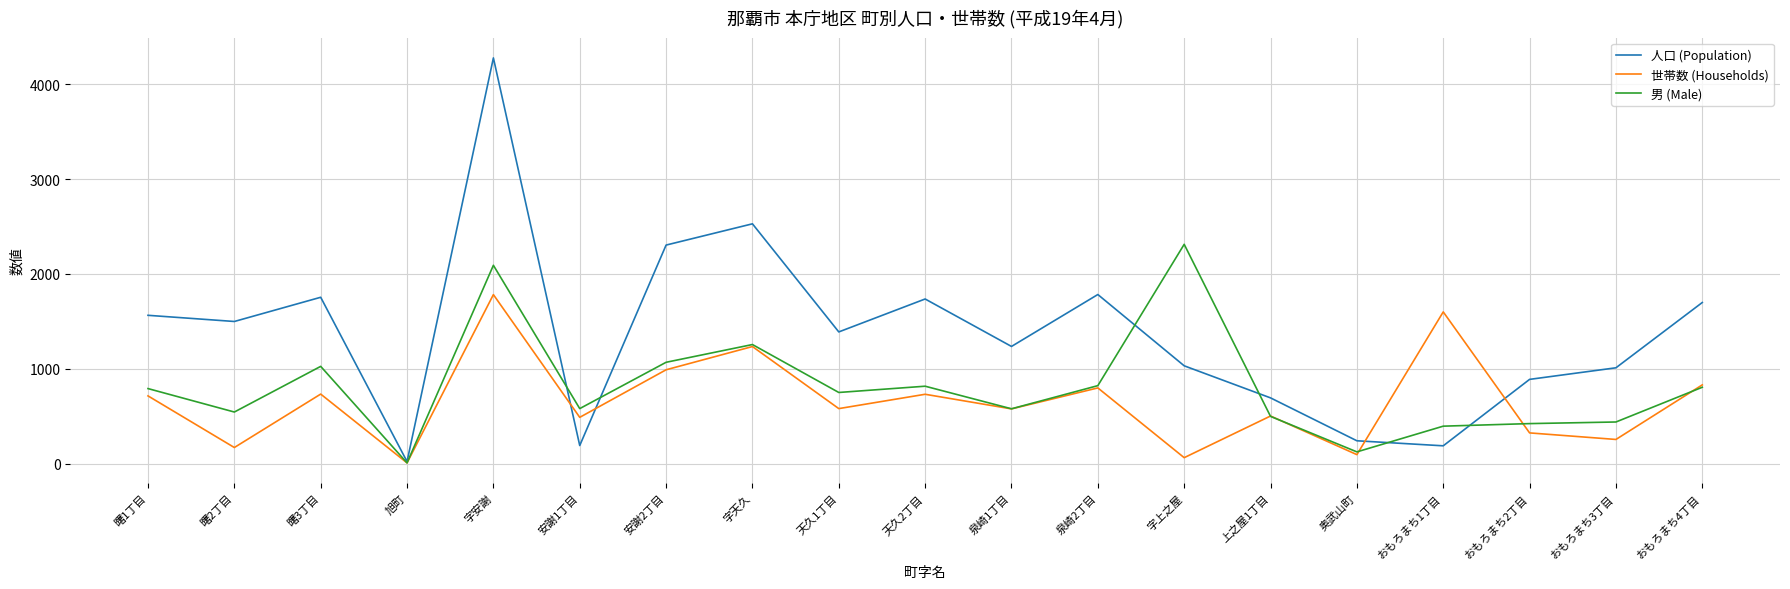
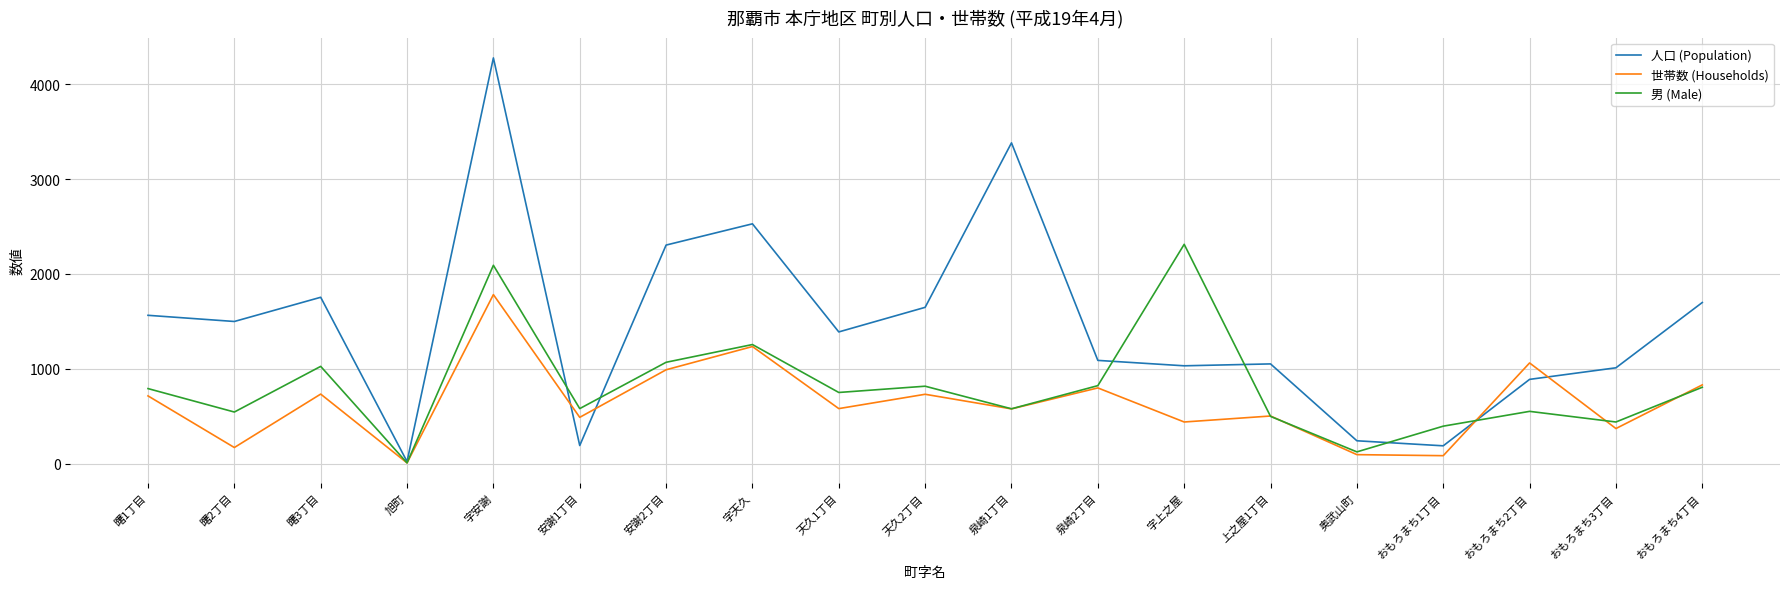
  {
    "人口 (Population)": {
      "曙1丁目": 1600,
      "曙2丁目": 1500,
      "曙3丁目": 1800,
      "字安謝": 4300,
      "安謝1丁目": 200,
      "安謝2丁目": 2300,
      "字天久": 2500,
      "天久1丁目": 1400,
-     "天久2丁目": 1700,
-     "泉崎1丁目": 1200,
-     "泉崎2丁目": 1800,
+     "天久2丁目": 1600,
+     "泉崎1丁目": 3400,
+     "泉崎2丁目": 1100,
      "字上之屋": 1000,
-     "上之屋1丁目": 700,
+     "上之屋1丁目": 1100,
      "奥武山町": 200,
      "おもろまち1丁目": 200,
      "おもろまち2丁目": 900,
      "おもろまち3丁目": 1000,
      "おもろまち4丁目": 1700
    },
    "世帯数 (Households)": {
      "曙1丁目": 700,
      "曙2丁目": 200,
      "曙3丁目": 700,
      "字安謝": 1800,
      "安謝1丁目": 500,
      "安謝2丁目": 1000,
      "天久1丁目": 600,
      "天久2丁目": 700,
-     "字上之屋": 100,
+     "字上之屋": 400,
      "奥武山町": 100,
-     "おもろまち1丁目": 1600,
-     "おもろまち2丁目": 300,
-     "おもろまち3丁目": 300
+     "おもろまち1丁目": 100,
+     "おもろまち2丁目": 1100,
+     "おもろまち3丁目": 400
    },
    "男 (Male)": {
      "曙1丁目": 800,
      "曙2丁目": 500,
      "曙3丁目": 1000,
      "字安謝": 2100,
      "安謝1丁目": 600,
      "安謝2丁目": 1100,
      "天久1丁目": 800,
      "天久2丁目": 800,
      "字上之屋": 2300,
      "奥武山町": 100,
      "おもろまち1丁目": 400,
-     "おもろまち2丁目": 400,
+     "おもろまち2丁目": 600,
      "おもろまち3丁目": 400
    }
  }
